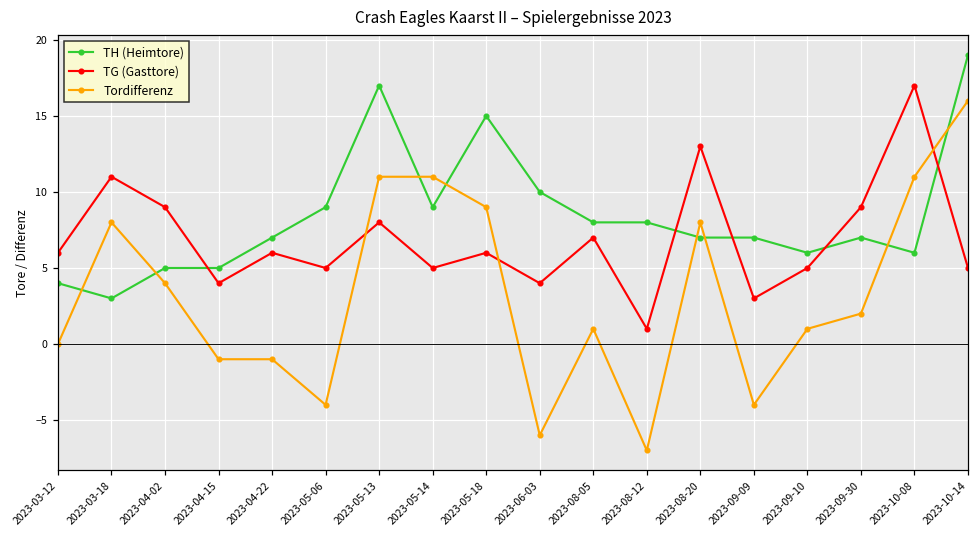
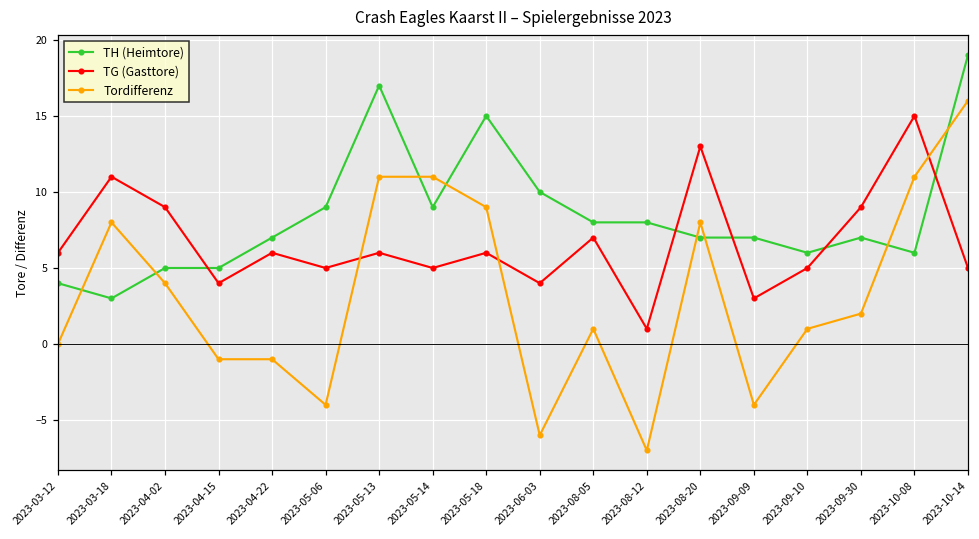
  {
    "TH (Heimtore)": {
      "2023-03-12": 4,
      "2023-03-18": 3,
      "2023-04-02": 5,
      "2023-04-15": 5,
      "2023-04-22": 7,
      "2023-05-06": 9,
      "2023-05-13": 17,
      "2023-05-14": 9,
      "2023-05-18": 15,
      "2023-06-03": 10,
      "2023-08-05": 8,
      "2023-08-12": 8,
      "2023-08-20": 7,
      "2023-09-09": 7,
      "2023-09-10": 6,
      "2023-09-30": 7,
      "2023-10-08": 6,
      "2023-10-14": 19
    },
    "TG (Gasttore)": {
      "2023-03-12": 6,
      "2023-03-18": 11,
      "2023-04-02": 9,
      "2023-04-15": 4,
      "2023-04-22": 6,
      "2023-05-06": 5,
-     "2023-05-13": 8,
+     "2023-05-13": 6,
      "2023-05-14": 5,
      "2023-05-18": 6,
      "2023-06-03": 4,
      "2023-08-05": 7,
      "2023-08-12": 1,
      "2023-08-20": 13,
      "2023-09-09": 3,
      "2023-09-10": 5,
      "2023-09-30": 9,
-     "2023-10-08": 17,
+     "2023-10-08": 15,
      "2023-10-14": 5
    },
    "Tordifferenz": {
      "2023-03-12": 0,
      "2023-03-18": 8,
      "2023-04-02": 4,
      "2023-04-15": -1,
      "2023-04-22": -1,
      "2023-05-06": -4,
      "2023-05-13": 11,
      "2023-05-14": 11,
      "2023-05-18": 9,
      "2023-06-03": -6,
      "2023-08-05": 1,
      "2023-08-12": -7,
      "2023-08-20": 8,
      "2023-09-09": -4,
      "2023-09-10": 1,
      "2023-09-30": 2,
      "2023-10-08": 11,
      "2023-10-14": 16
    }
  }
